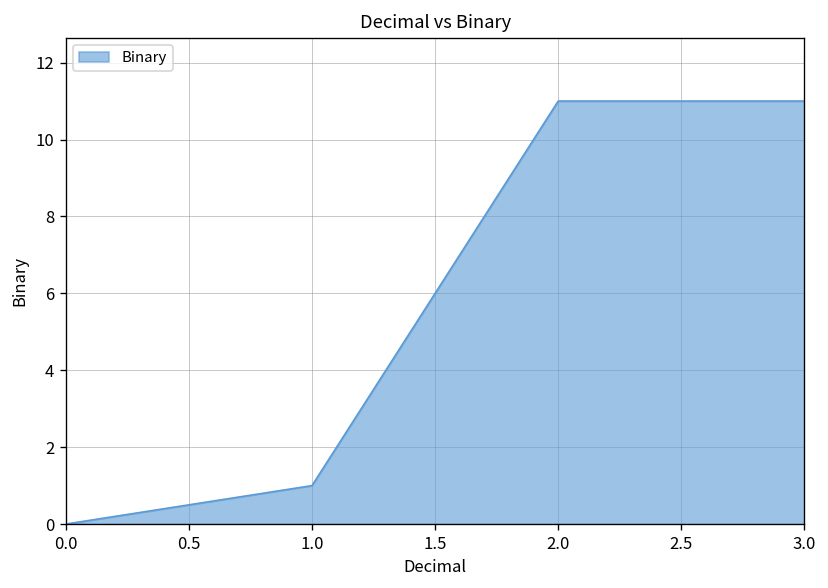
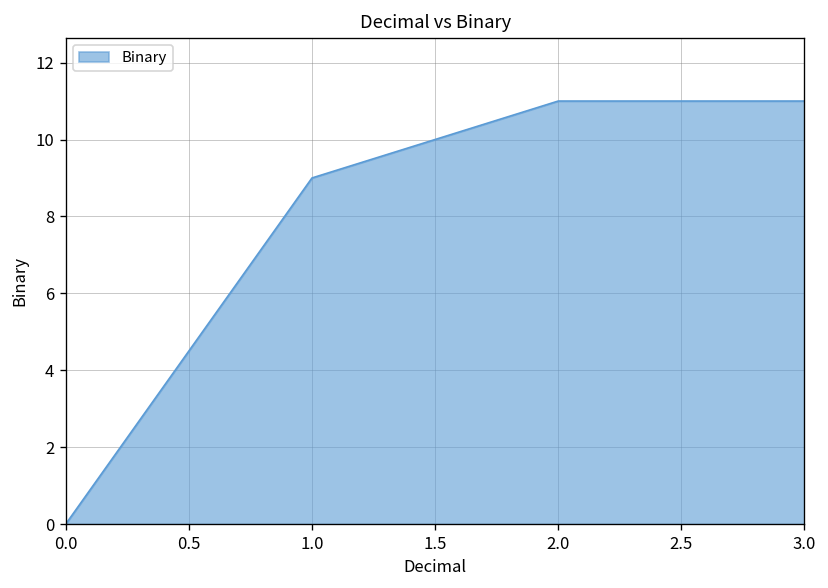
  {
    "0.0": 0,
-   "1.0": 1,
+   "1.0": 9,
    "2.0": 11,
    "3.0": 11
  }
